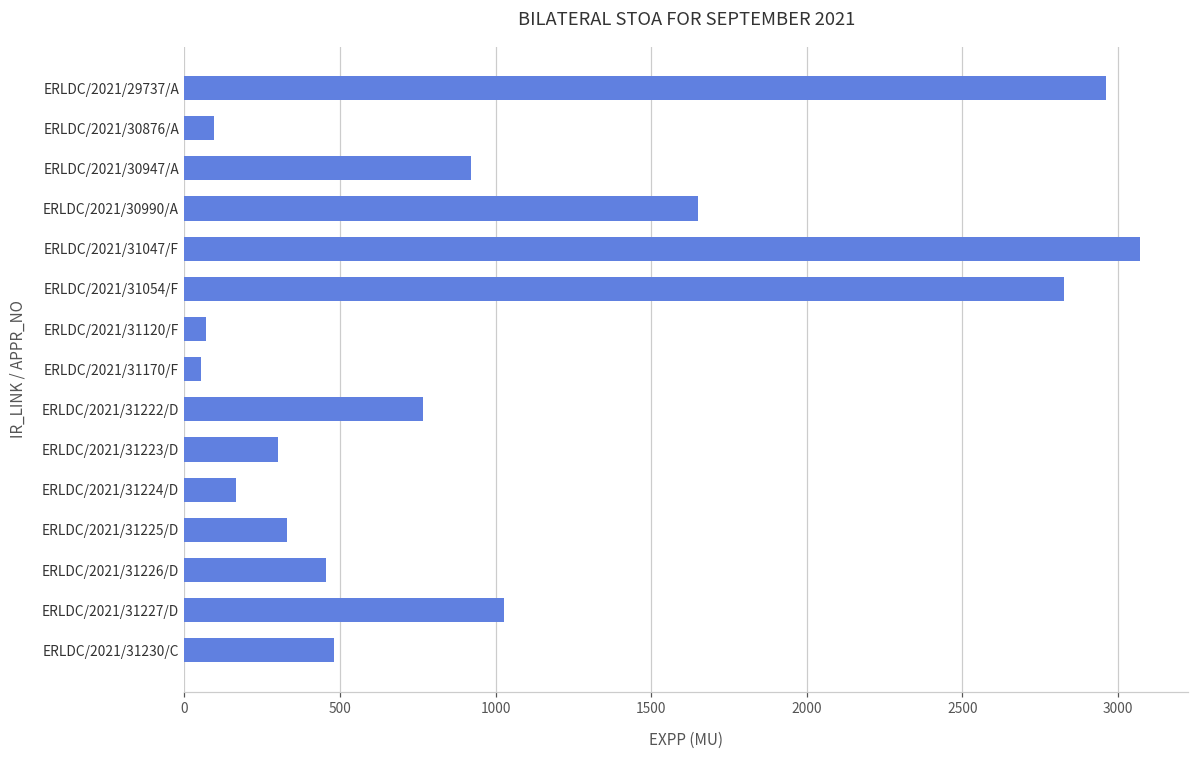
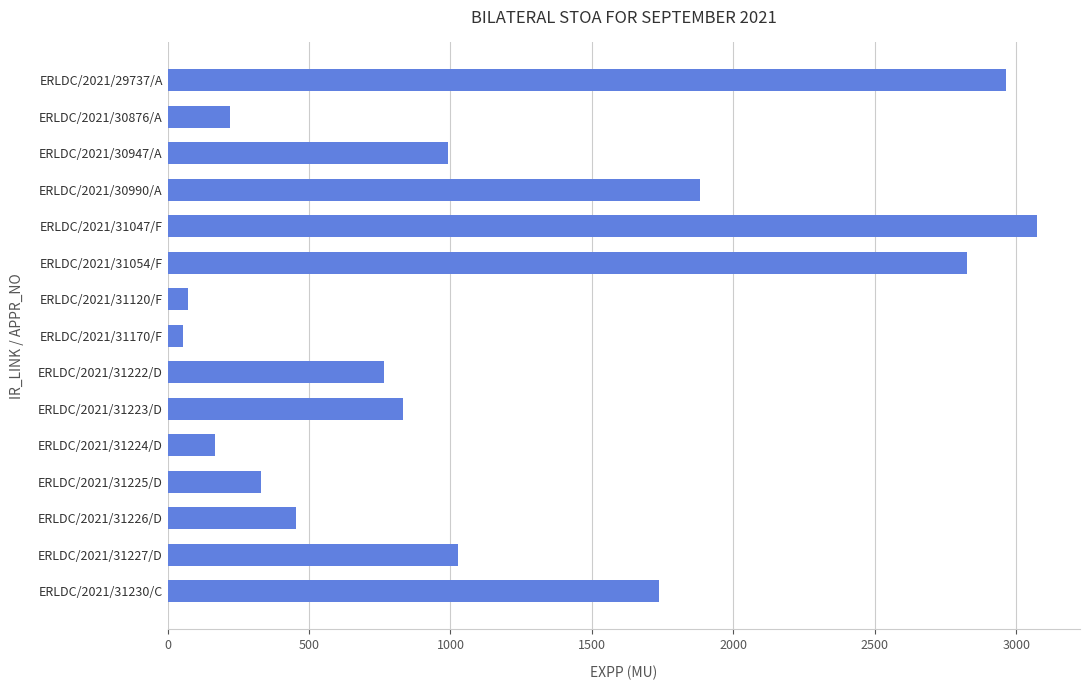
  {
    "ERLDC/2021/29737/A": 2960,
-   "ERLDC/2021/30876/A": 100,
-   "ERLDC/2021/30947/A": 920,
-   "ERLDC/2021/30990/A": 1650,
+   "ERLDC/2021/30876/A": 220,
+   "ERLDC/2021/30947/A": 990,
+   "ERLDC/2021/30990/A": 1880,
    "ERLDC/2021/31047/F": 3070,
    "ERLDC/2021/31054/F": 2830,
    "ERLDC/2021/31120/F": 70,
    "ERLDC/2021/31170/F": 50,
    "ERLDC/2021/31222/D": 770,
-   "ERLDC/2021/31223/D": 300,
+   "ERLDC/2021/31223/D": 830,
    "ERLDC/2021/31224/D": 170,
    "ERLDC/2021/31225/D": 330,
    "ERLDC/2021/31226/D": 450,
    "ERLDC/2021/31227/D": 1030,
-   "ERLDC/2021/31230/C": 480
+   "ERLDC/2021/31230/C": 1740
  }
